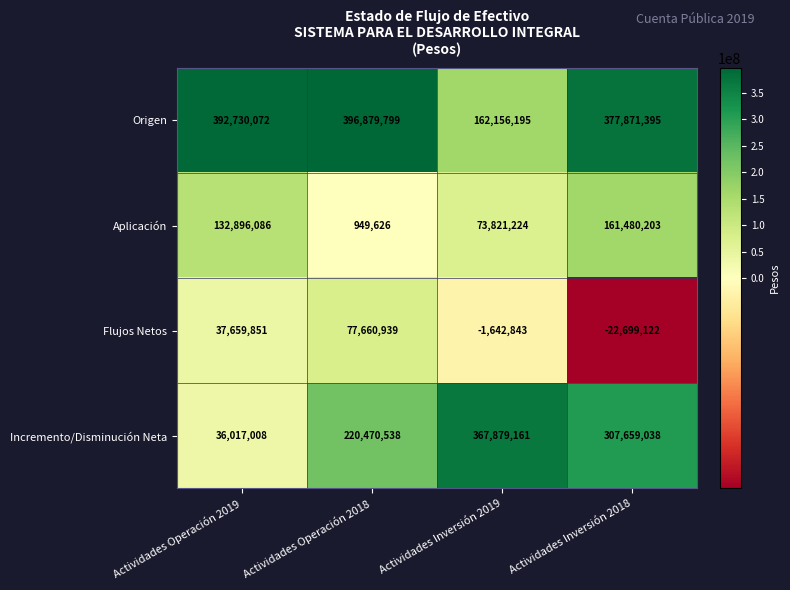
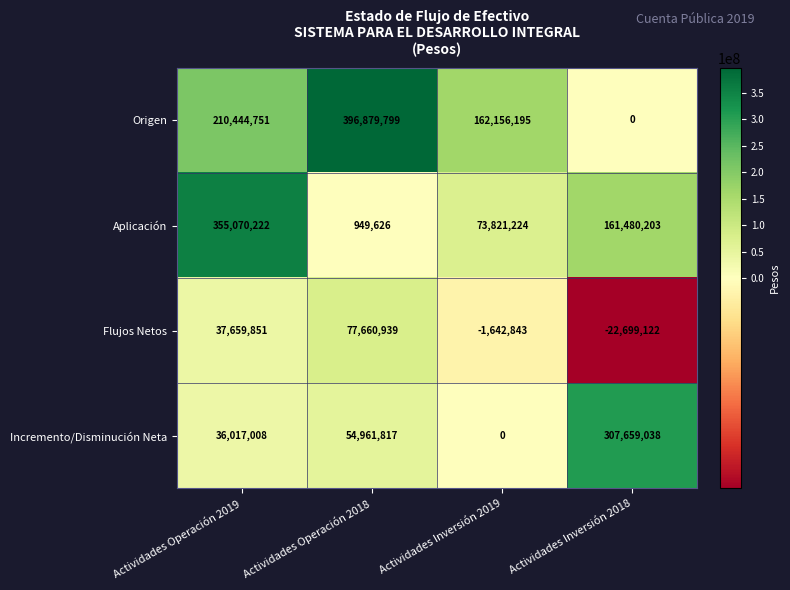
  {
    "Origen": {
-     "Actividades Operación 2019": "392,730,072",
+     "Actividades Operación 2019": "210,444,751",
      "Actividades Operación 2018": "396,879,799",
      "Actividades Inversión 2019": "162,156,195",
-     "Actividades Inversión 2018": "377,871,395"
+     "Actividades Inversión 2018": "0"
    },
    "Aplicación": {
-     "Actividades Operación 2019": "132,896,086",
+     "Actividades Operación 2019": "355,070,222",
      "Actividades Operación 2018": "949,626",
      "Actividades Inversión 2019": "73,821,224",
      "Actividades Inversión 2018": "161,480,203"
    },
    "Flujos Netos": {
      "Actividades Operación 2019": "37,659,851",
      "Actividades Operación 2018": "77,660,939",
      "Actividades Inversión 2019": "-1,642,843",
      "Actividades Inversión 2018": "-22,699,122"
    },
    "Incremento/Disminución Neta": {
      "Actividades Operación 2019": "36,017,008",
-     "Actividades Operación 2018": "220,470,538",
-     "Actividades Inversión 2019": "367,879,161",
+     "Actividades Operación 2018": "54,961,817",
+     "Actividades Inversión 2019": "0",
      "Actividades Inversión 2018": "307,659,038"
    }
  }
